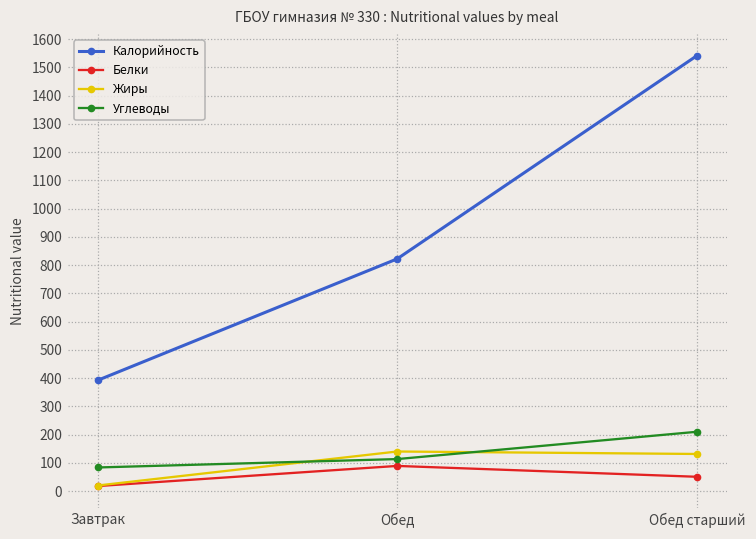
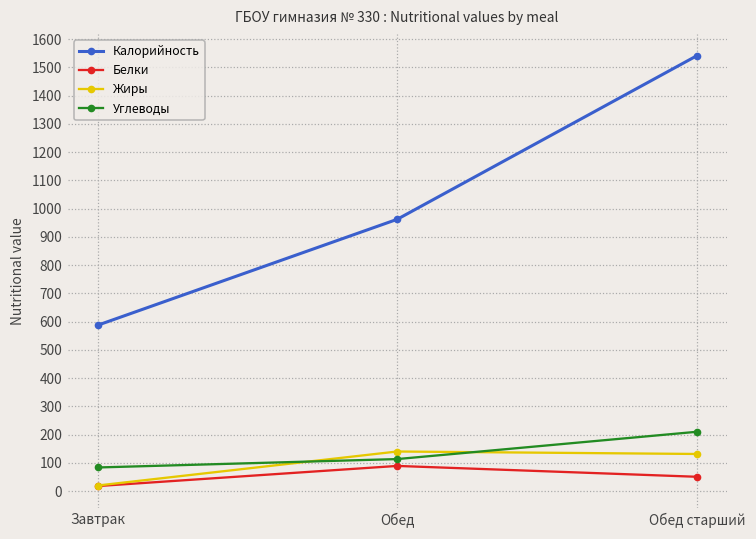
  {
    "Калорийность": {
-     "Завтрак": 390,
-     "Обед": 820,
+     "Завтрак": 590,
+     "Обед": 960,
      "Обед старший": 1540
    },
    "Белки": {
      "Обед": 90,
      "Обед старший": 50
    },
    "Жиры": {
      "Обед": 140,
      "Обед старший": 130
    },
    "Углеводы": {
      "Завтрак": 80,
      "Обед": 110,
      "Обед старший": 210
    }
  }
